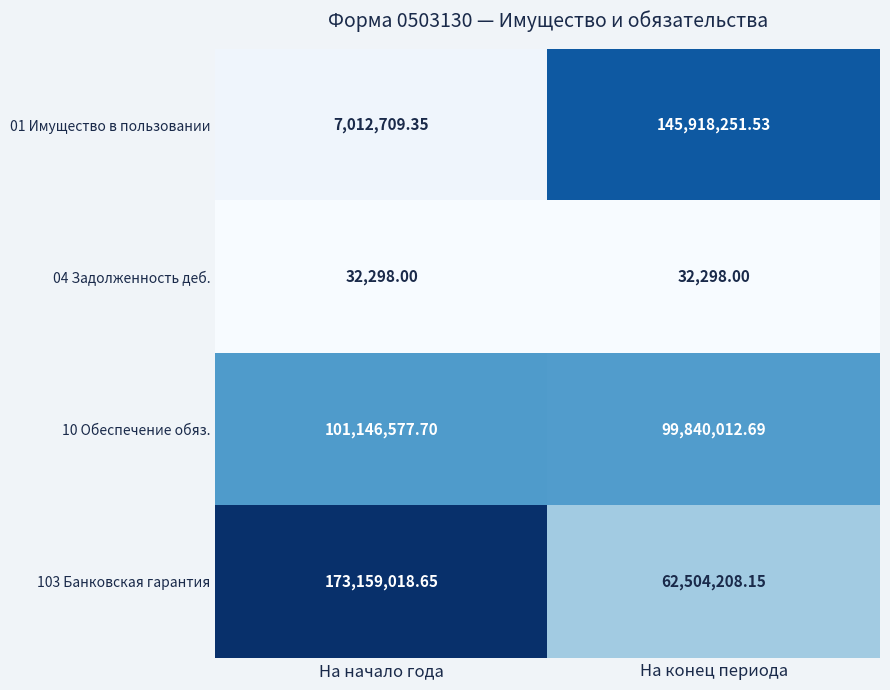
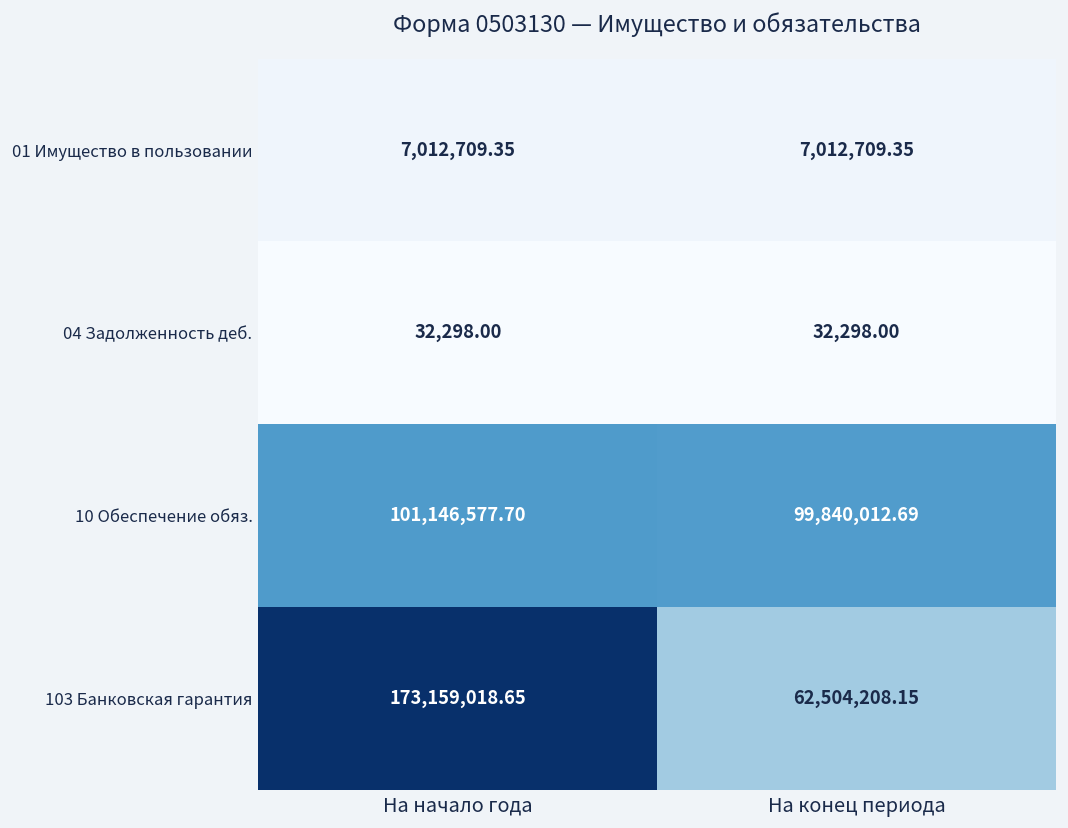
  {
    "01 Имущество в пользовании": {
      "На начало года": "7,012,709.35",
-     "На конец периода": "145,918,251.53"
+     "На конец периода": "7,012,709.35"
    },
    "04 Задолженность деб.": {
      "На начало года": "32,298.00",
      "На конец периода": "32,298.00"
    },
    "10 Обеспечение обяз.": {
      "На начало года": "101,146,577.70",
      "На конец периода": "99,840,012.69"
    },
    "103 Банковская гарантия": {
      "На начало года": "173,159,018.65",
      "На конец периода": "62,504,208.15"
    }
  }
